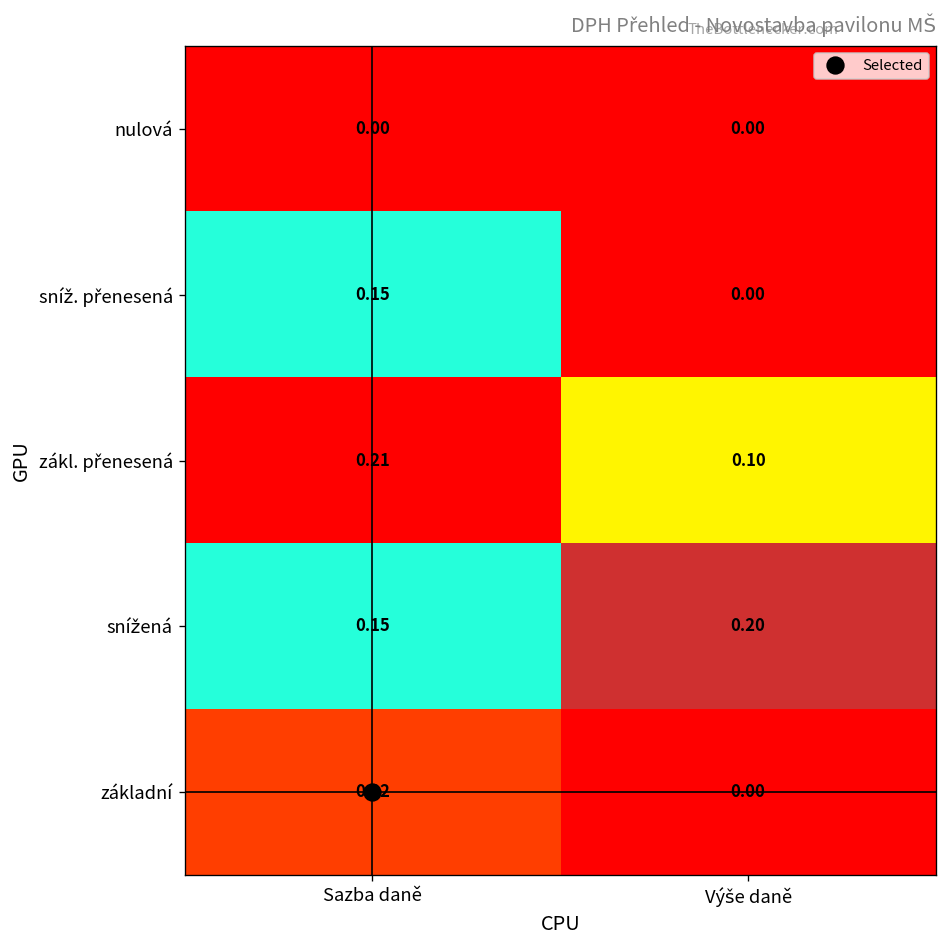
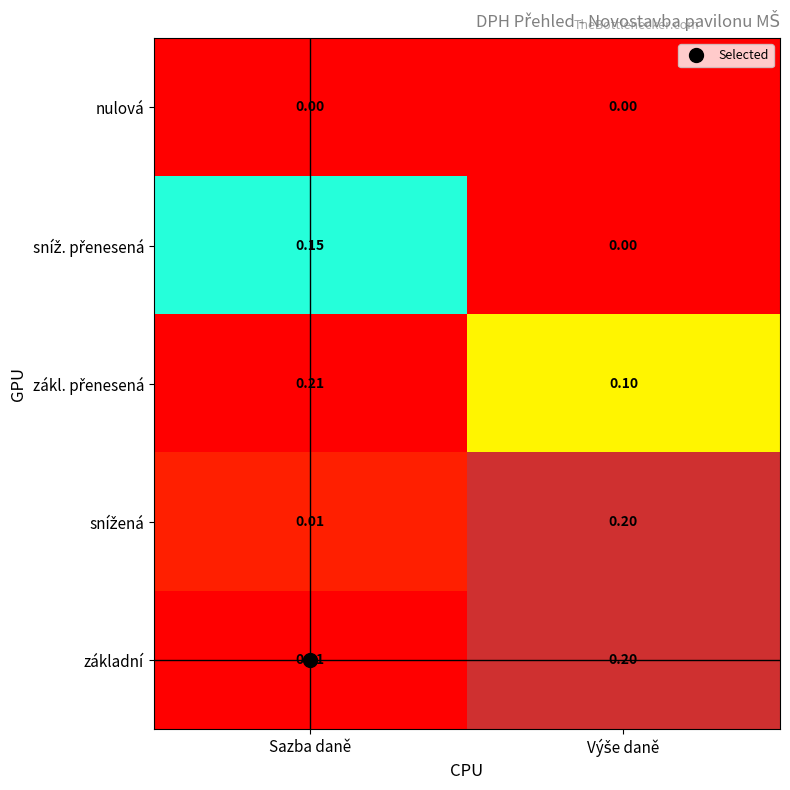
  {
    "nulová": {
      "Sazba daně": 0.00,
      "Výše daně": 0.00
    },
    "sníž. přenesená": {
      "Sazba daně": 0.15,
      "Výše daně": 0.00
    },
    "zákl. přenesená": {
      "Sazba daně": 0.21,
      "Výše daně": 0.10
    },
    "snížená": {
-     "Sazba daně": 0.15,
+     "Sazba daně": 0.01,
      "Výše daně": 0.20
    },
    "základní": {
-     "Sazba daně": 0.02,
-     "Výše daně": 0.00
+     "Sazba daně": 0.21,
+     "Výše daně": 0.20
    }
  }
